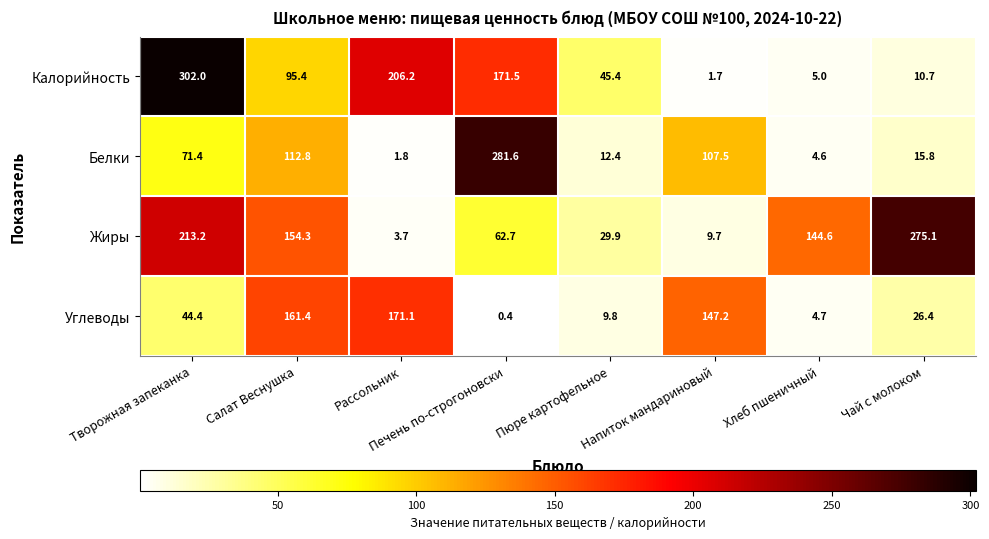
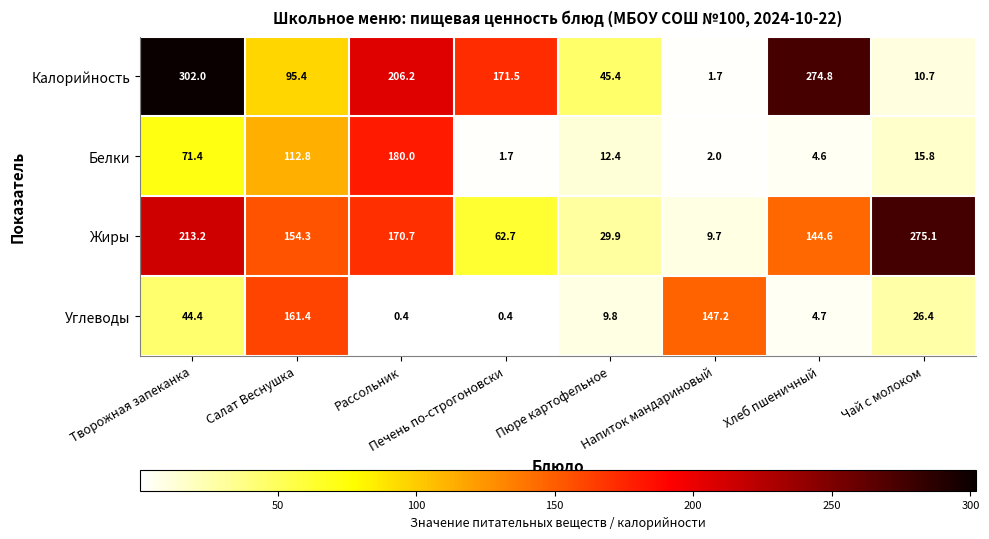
  {
    "Калорийность": {
      "Творожная запеканка": 302.0,
      "Салат Веснушка": 95.4,
      "Рассольник": 206.2,
      "Печень по-строгоновски": 171.5,
      "Пюре картофельное": 45.4,
      "Напиток мандариновый": 1.7,
-     "Хлеб пшеничный": 5.0,
+     "Хлеб пшеничный": 274.8,
      "Чай с молоком": 10.7
    },
    "Белки": {
      "Творожная запеканка": 71.4,
      "Салат Веснушка": 112.8,
-     "Рассольник": 1.8,
-     "Печень по-строгоновски": 281.6,
+     "Рассольник": 180.0,
+     "Печень по-строгоновски": 1.7,
      "Пюре картофельное": 12.4,
-     "Напиток мандариновый": 107.5,
+     "Напиток мандариновый": 2.0,
      "Хлеб пшеничный": 4.6,
      "Чай с молоком": 15.8
    },
    "Жиры": {
      "Творожная запеканка": 213.2,
      "Салат Веснушка": 154.3,
-     "Рассольник": 3.7,
+     "Рассольник": 170.7,
      "Печень по-строгоновски": 62.7,
      "Пюре картофельное": 29.9,
      "Напиток мандариновый": 9.7,
      "Хлеб пшеничный": 144.6,
      "Чай с молоком": 275.1
    },
    "Углеводы": {
      "Творожная запеканка": 44.4,
      "Салат Веснушка": 161.4,
-     "Рассольник": 171.1,
+     "Рассольник": 0.4,
      "Печень по-строгоновски": 0.4,
      "Пюре картофельное": 9.8,
      "Напиток мандариновый": 147.2,
      "Хлеб пшеничный": 4.7,
      "Чай с молоком": 26.4
    }
  }
